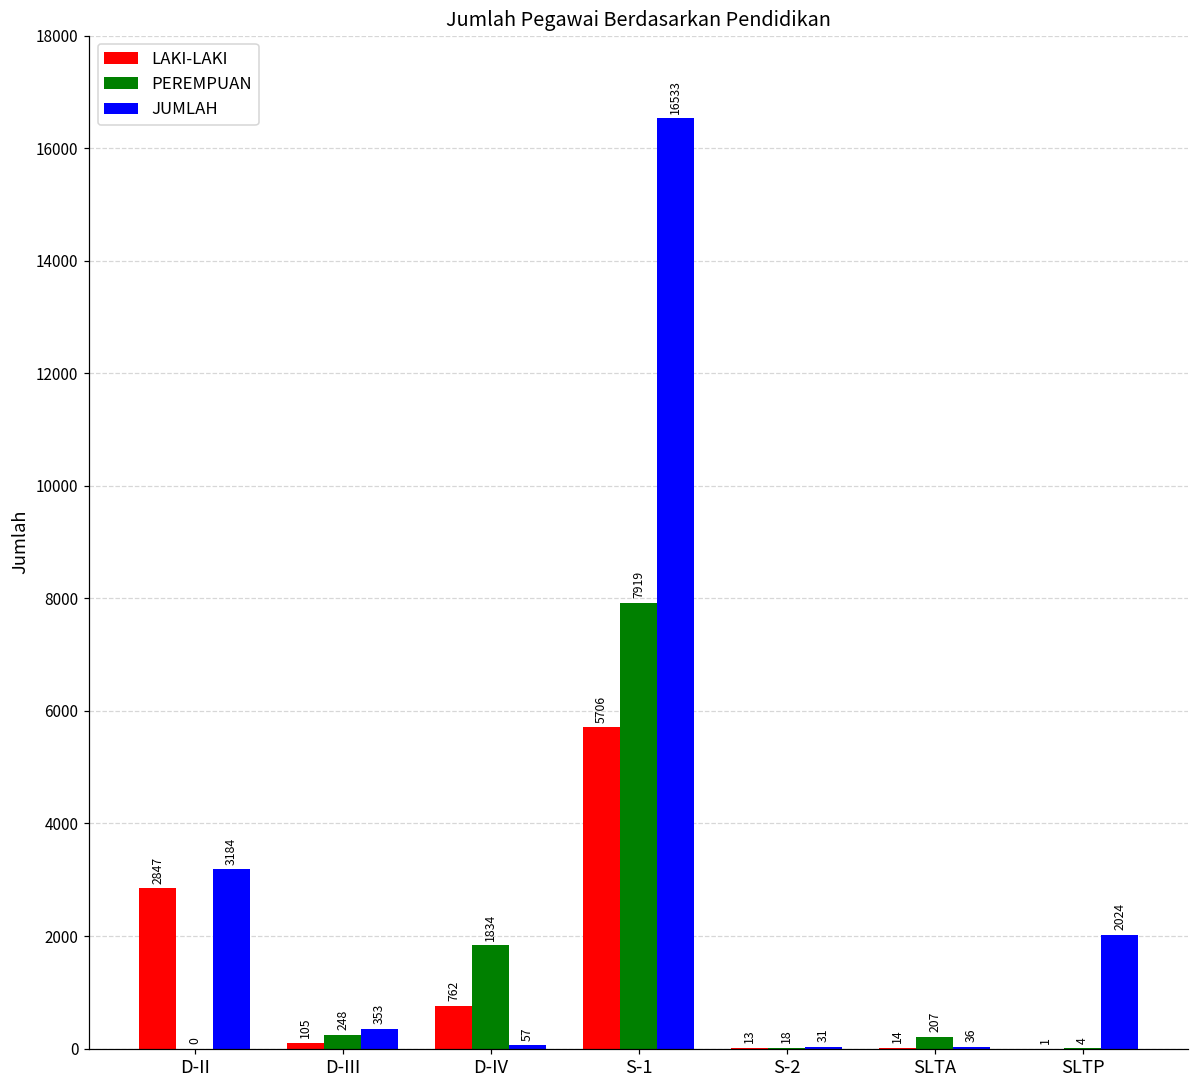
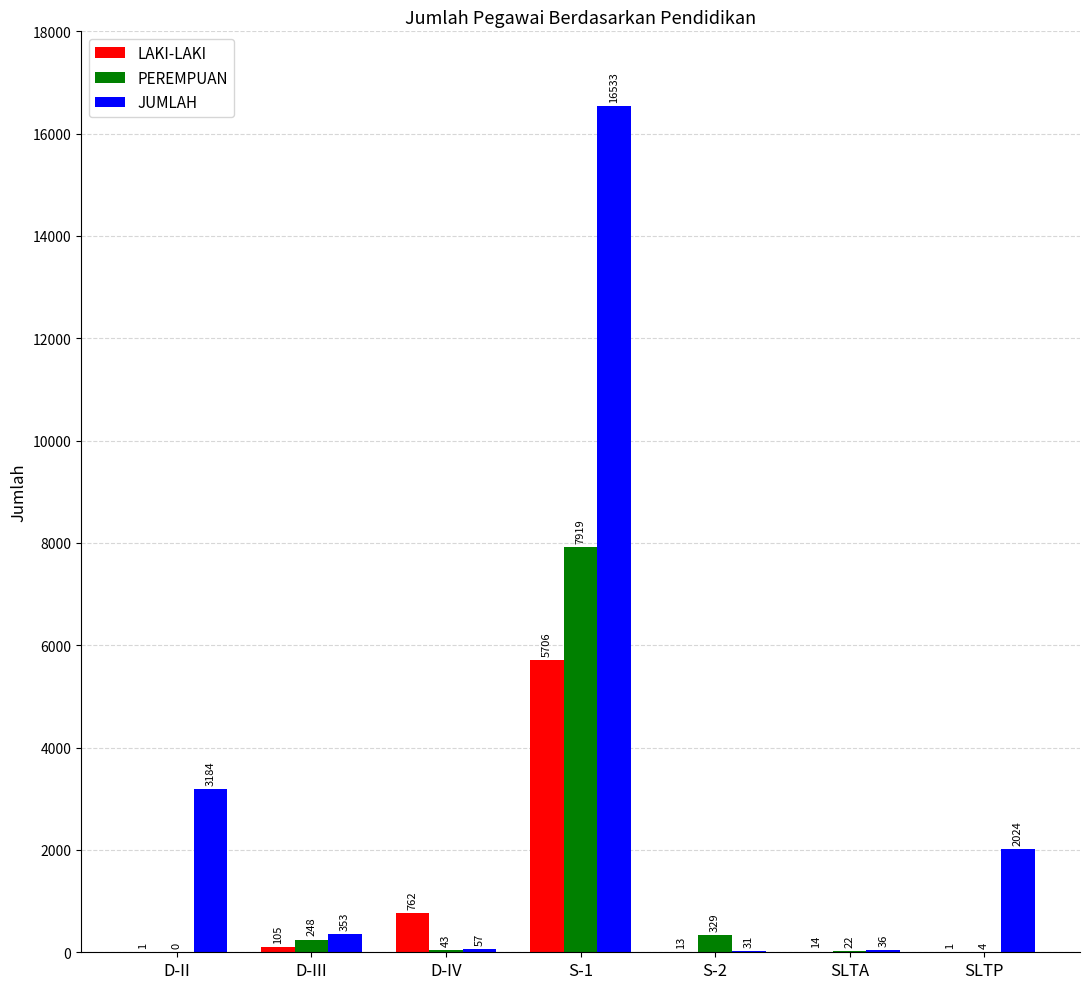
  {
    "LAKI-LAKI": {
-     "D-II": 2847,
+     "D-II": 1,
      "D-III": 105,
      "D-IV": 762,
      "S-1": 5706,
      "S-2": 13,
      "SLTA": 14,
      "SLTP": 1
    },
    "PEREMPUAN": {
      "D-II": 0,
      "D-III": 248,
-     "D-IV": 1834,
+     "D-IV": 43,
      "S-1": 7919,
-     "S-2": 18,
-     "SLTA": 207,
+     "S-2": 329,
+     "SLTA": 22,
      "SLTP": 4
    },
    "JUMLAH": {
      "D-II": 3184,
      "D-III": 353,
      "D-IV": 57,
      "S-1": 16533,
      "S-2": 31,
      "SLTA": 36,
      "SLTP": 2024
    }
  }
